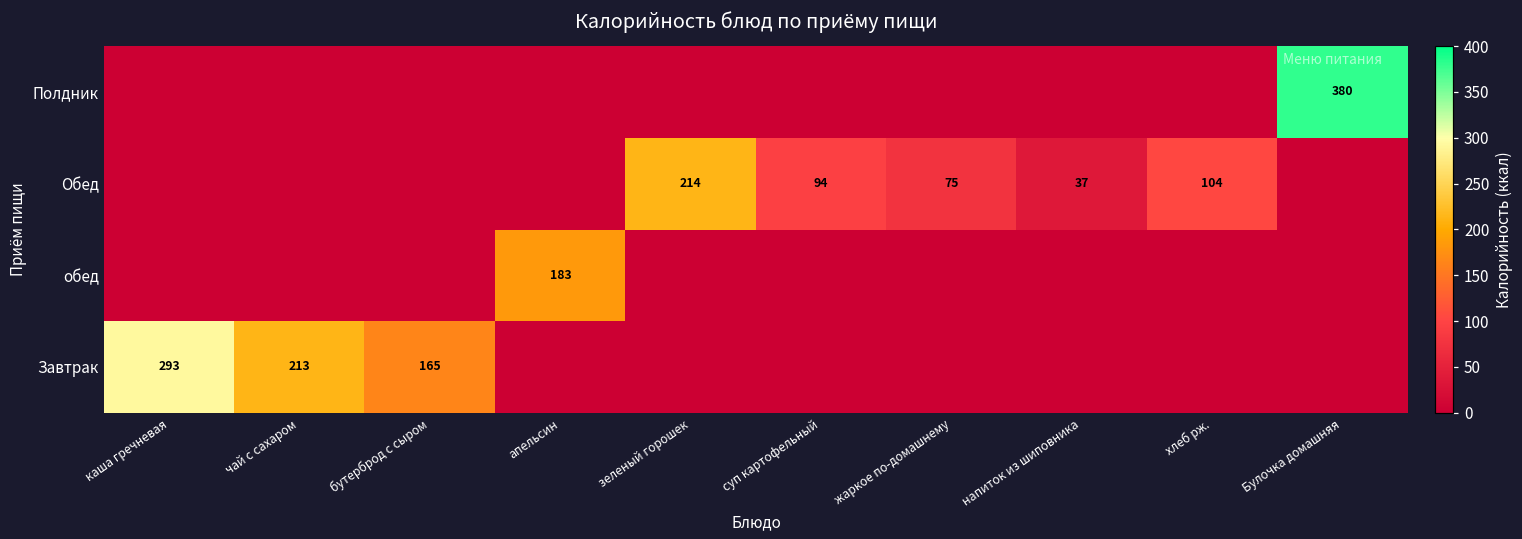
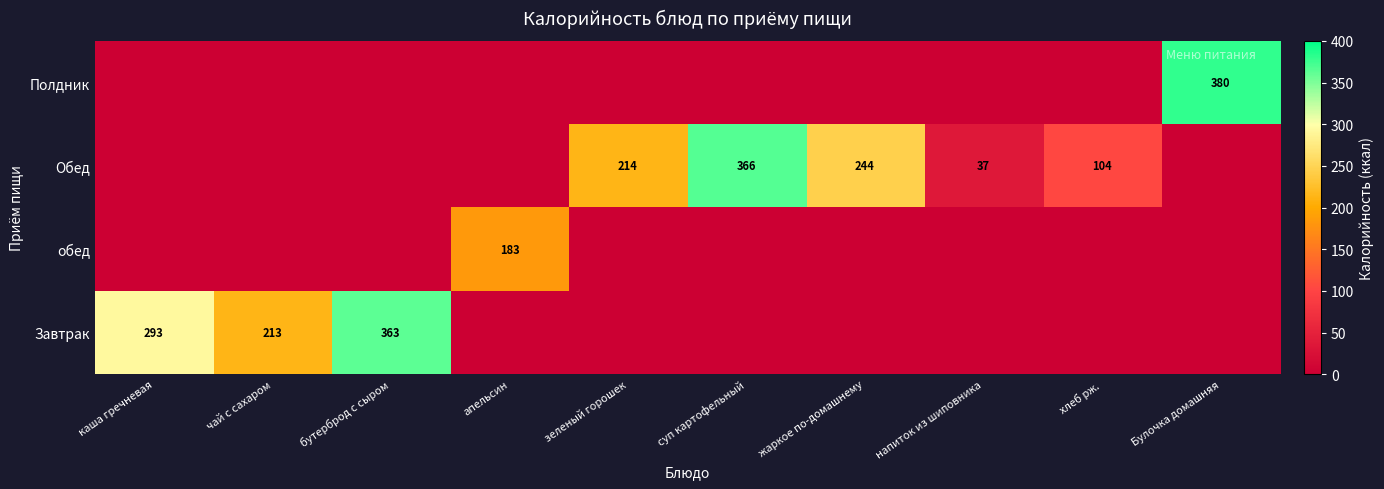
  {
    "Обед": {
      "зеленый горошек": 214,
-     "суп картофельный": 94,
-     "жаркое по-домашнему": 75,
+     "суп картофельный": 366,
+     "жаркое по-домашнему": 244,
      "напиток из шиповника": 37,
      "хлеб рж.": 104
    },
    "обед": {
      "апельсин": 183
    },
    "Завтрак": {
      "каша гречневая": 293,
      "чай с сахаром": 213,
-     "бутерброд с сыром": 165
+     "бутерброд с сыром": 363
    }
  }
